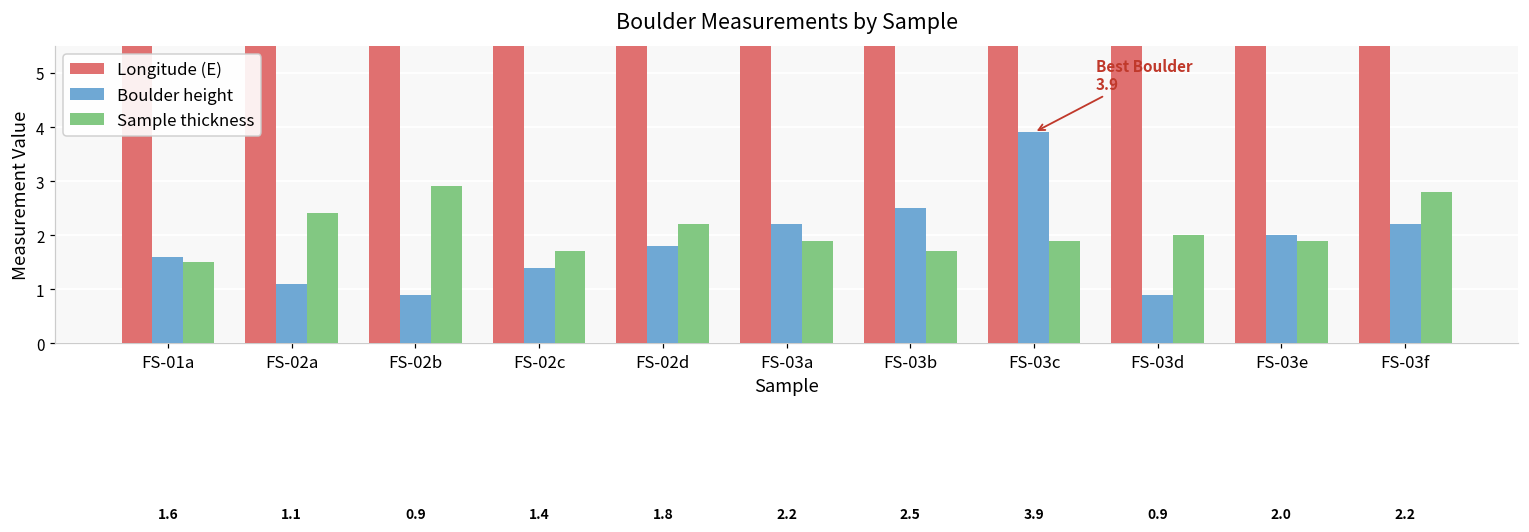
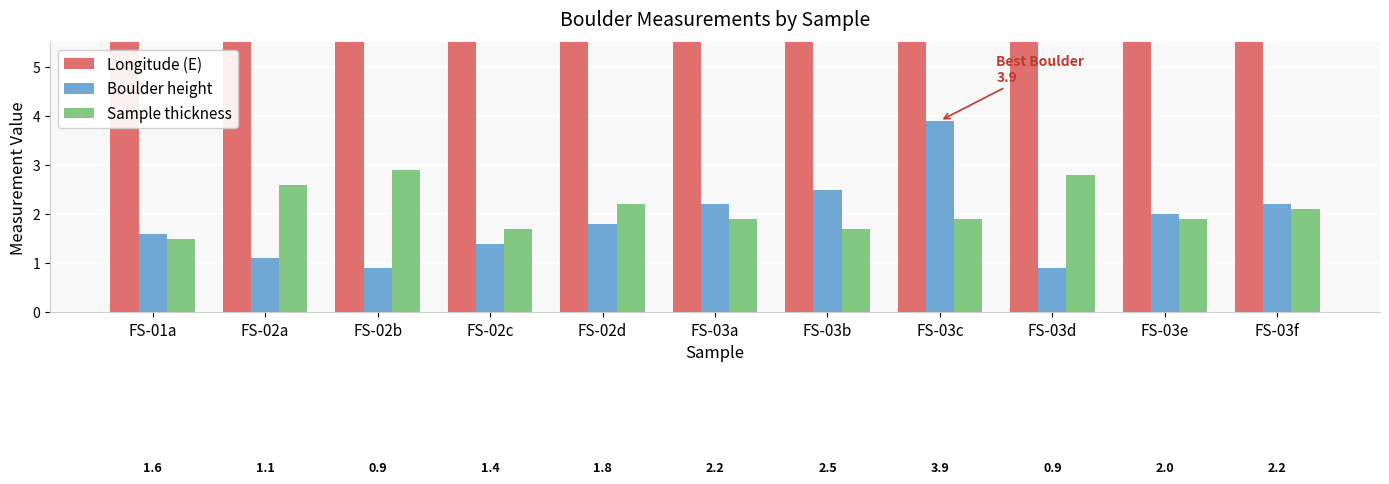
  {
    "Boulder height": {
      "FS-03c": 3.9
    },
    "Sample thickness": {
      "FS-01a": 1.5,
-     "FS-02a": 2.4,
+     "FS-02a": 2.6,
      "FS-02b": 2.9,
      "FS-02c": 1.7,
      "FS-02d": 2.2,
      "FS-03a": 1.9,
      "FS-03b": 1.7,
      "FS-03c": 1.9,
-     "FS-03d": 2.0,
+     "FS-03d": 2.8,
      "FS-03e": 1.9,
-     "FS-03f": 2.8
+     "FS-03f": 2.1
    }
  }
